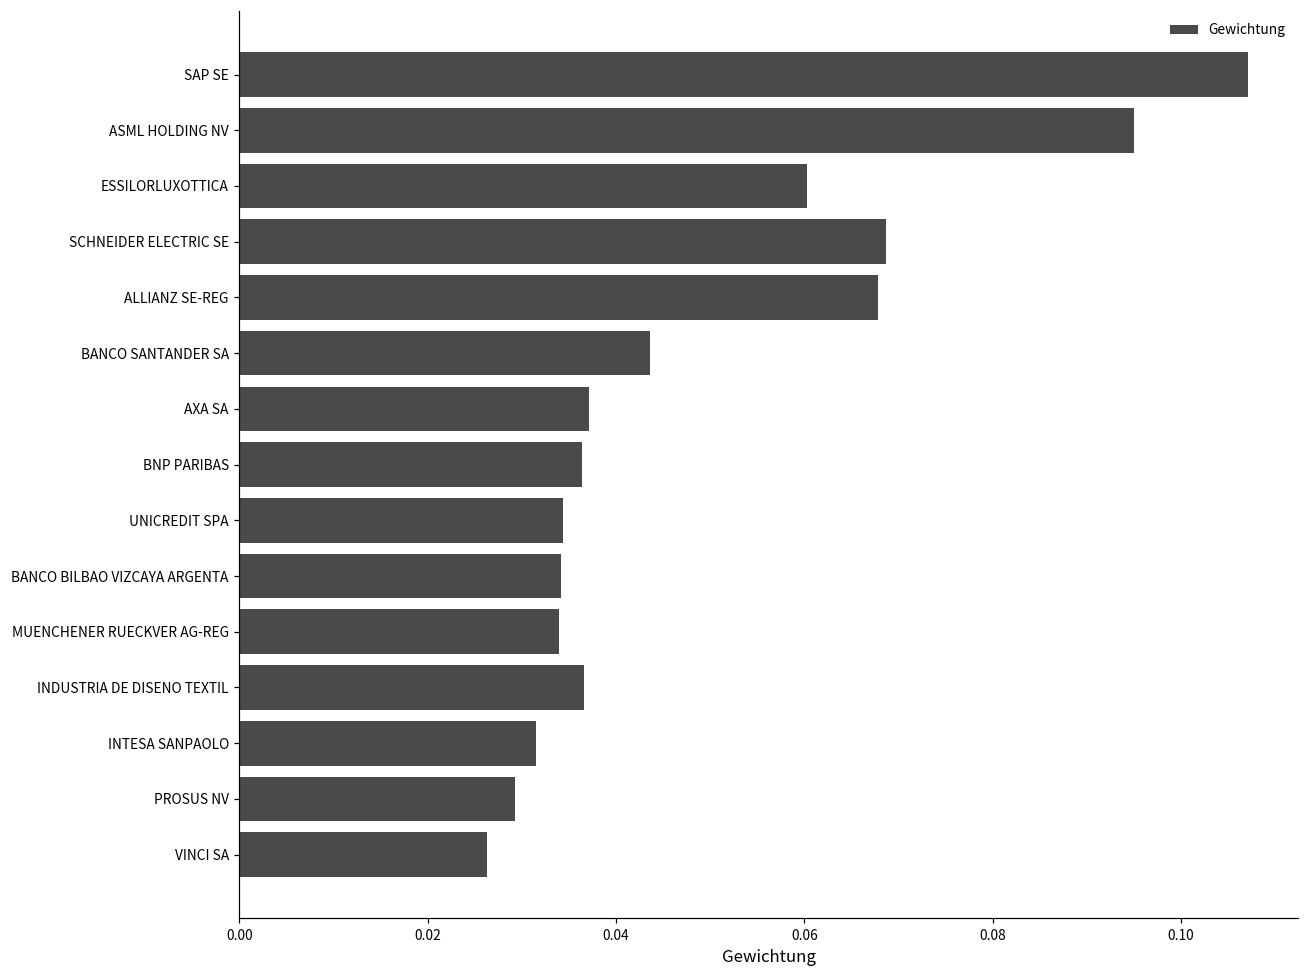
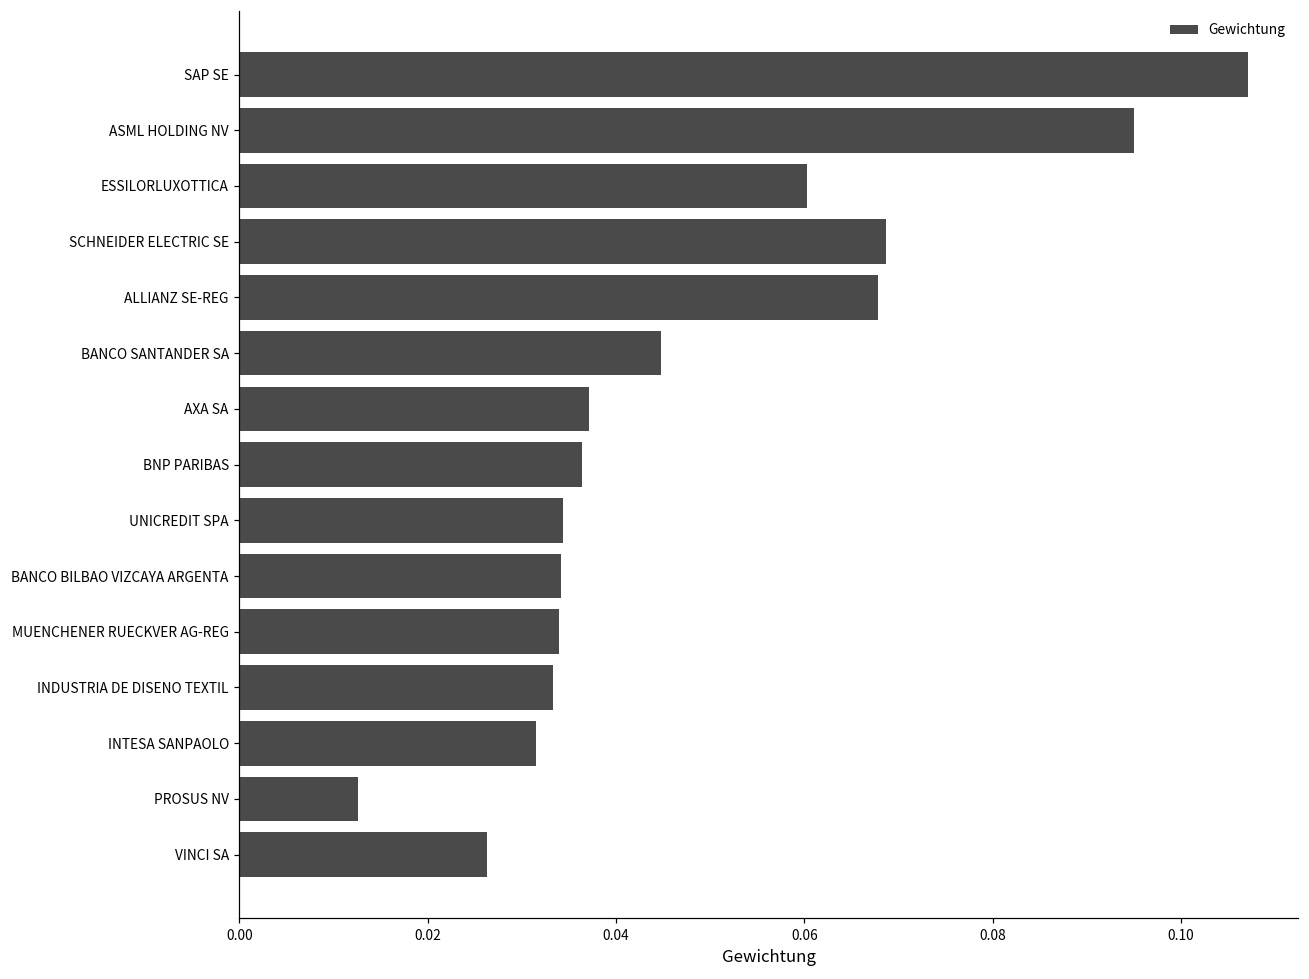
  {
    "SAP SE": 0.107,
    "ASML HOLDING NV": 0.095,
    "ESSILORLUXOTTICA": 0.060,
    "SCHNEIDER ELECTRIC SE": 0.069,
    "ALLIANZ SE-REG": 0.068,
-   "BANCO SANTANDER SA": 0.044,
+   "BANCO SANTANDER SA": 0.045,
    "AXA SA": 0.037,
    "BNP PARIBAS": 0.036,
    "UNICREDIT SPA": 0.034,
    "BANCO BILBAO VIZCAYA ARGENTA": 0.034,
    "MUENCHENER RUECKVER AG-REG": 0.034,
-   "INDUSTRIA DE DISENO TEXTIL": 0.037,
+   "INDUSTRIA DE DISENO TEXTIL": 0.033,
    "INTESA SANPAOLO": 0.032,
-   "PROSUS NV": 0.029,
+   "PROSUS NV": 0.013,
    "VINCI SA": 0.026
  }
